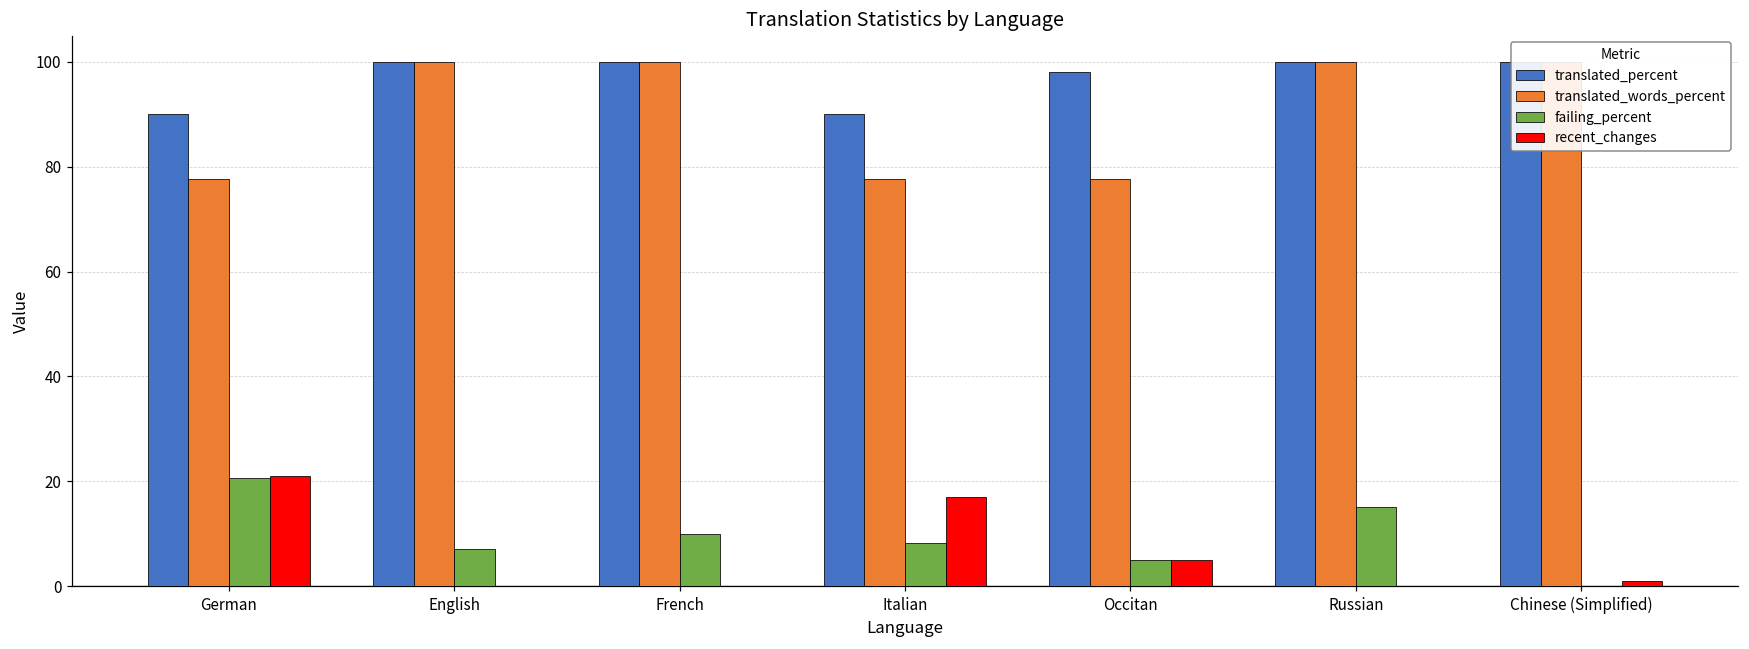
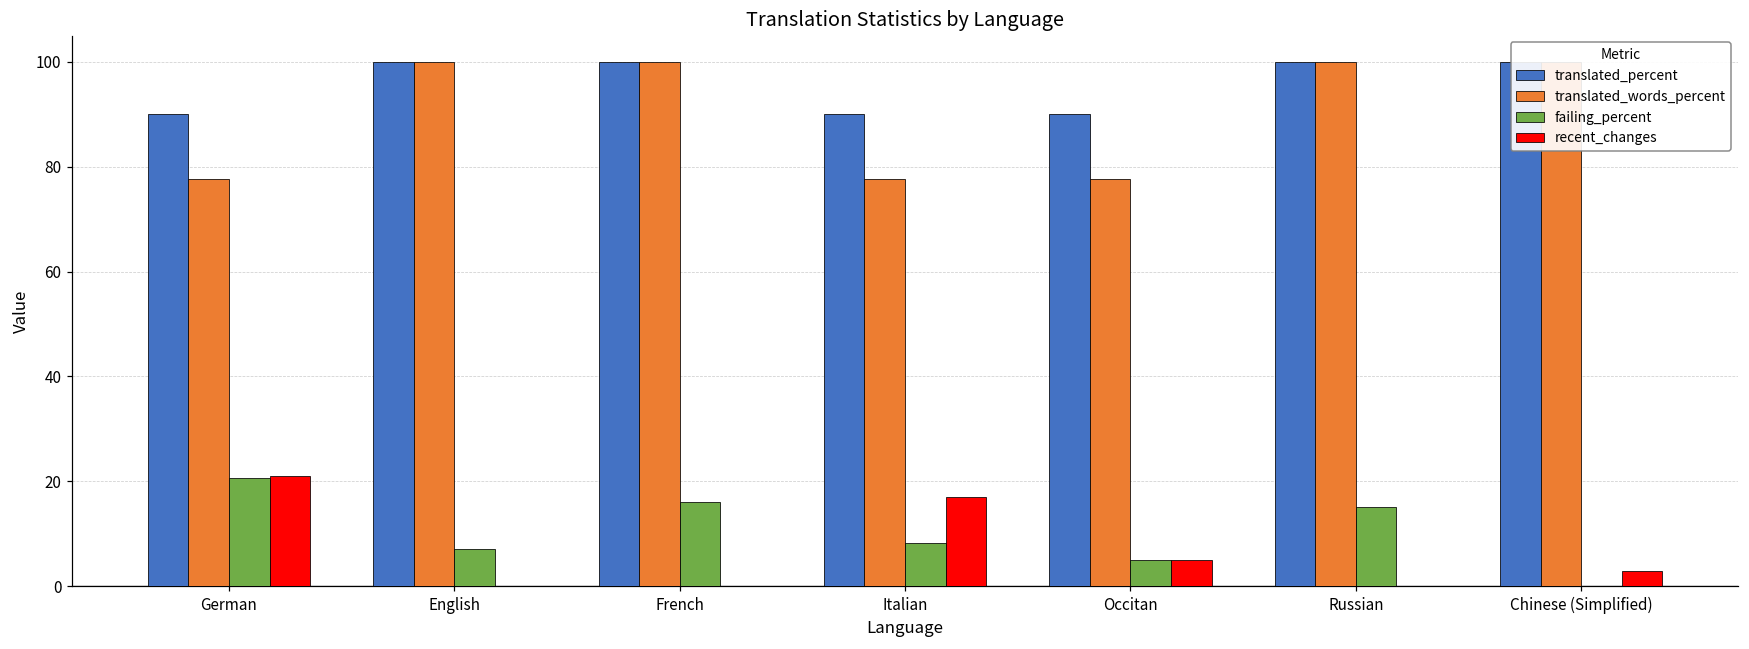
  {
    "translated_percent": {
      "German": 90,
      "English": 100,
      "French": 100,
      "Italian": 90,
-     "Occitan": 98,
+     "Occitan": 90,
      "Russian": 100
    },
    "translated_words_percent": {
      "German": 78,
      "English": 100,
      "French": 100,
      "Italian": 78,
      "Occitan": 78,
      "Russian": 100
    },
    "failing_percent": {
      "German": 21,
      "English": 7,
-     "French": 10,
+     "French": 16,
      "Italian": 8,
      "Occitan": 5,
      "Russian": 15,
      "Chinese (Simplified)": 0
    },
    "recent_changes": {
      "German": 21,
      "English": 0,
      "French": 0,
      "Italian": 17,
      "Occitan": 5,
      "Russian": 0,
-     "Chinese (Simplified)": 1
+     "Chinese (Simplified)": 3
    }
  }
